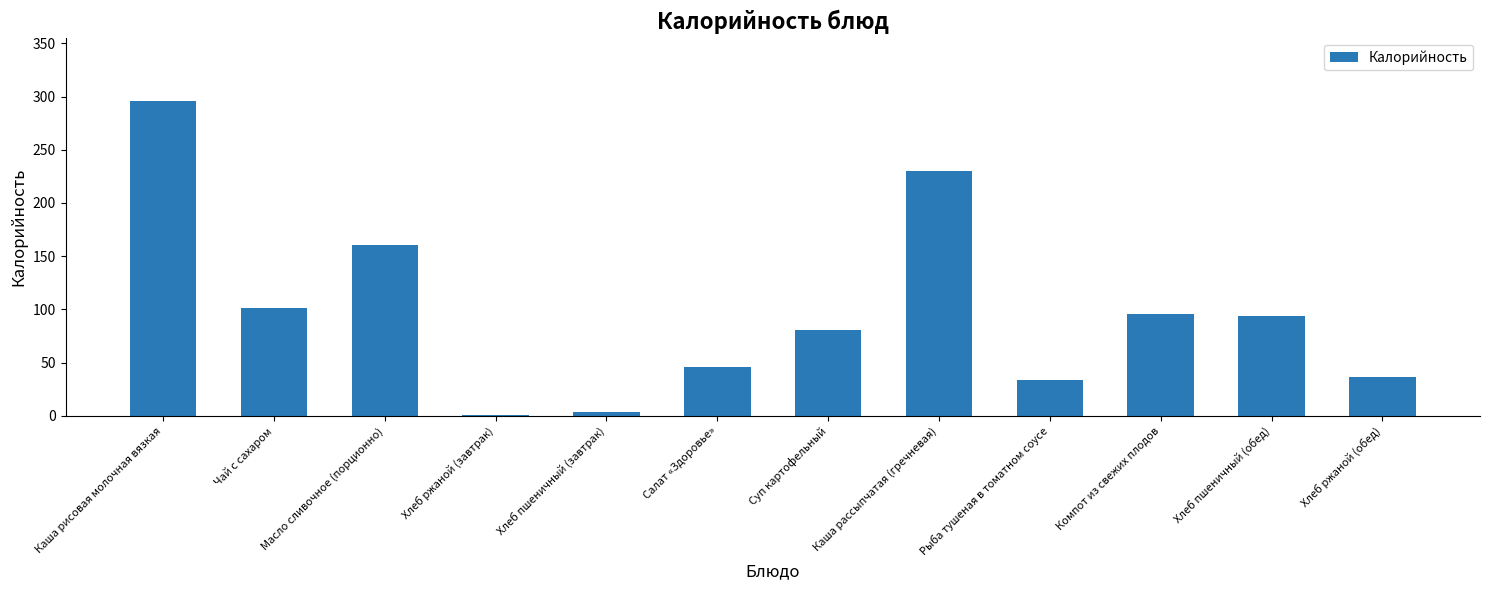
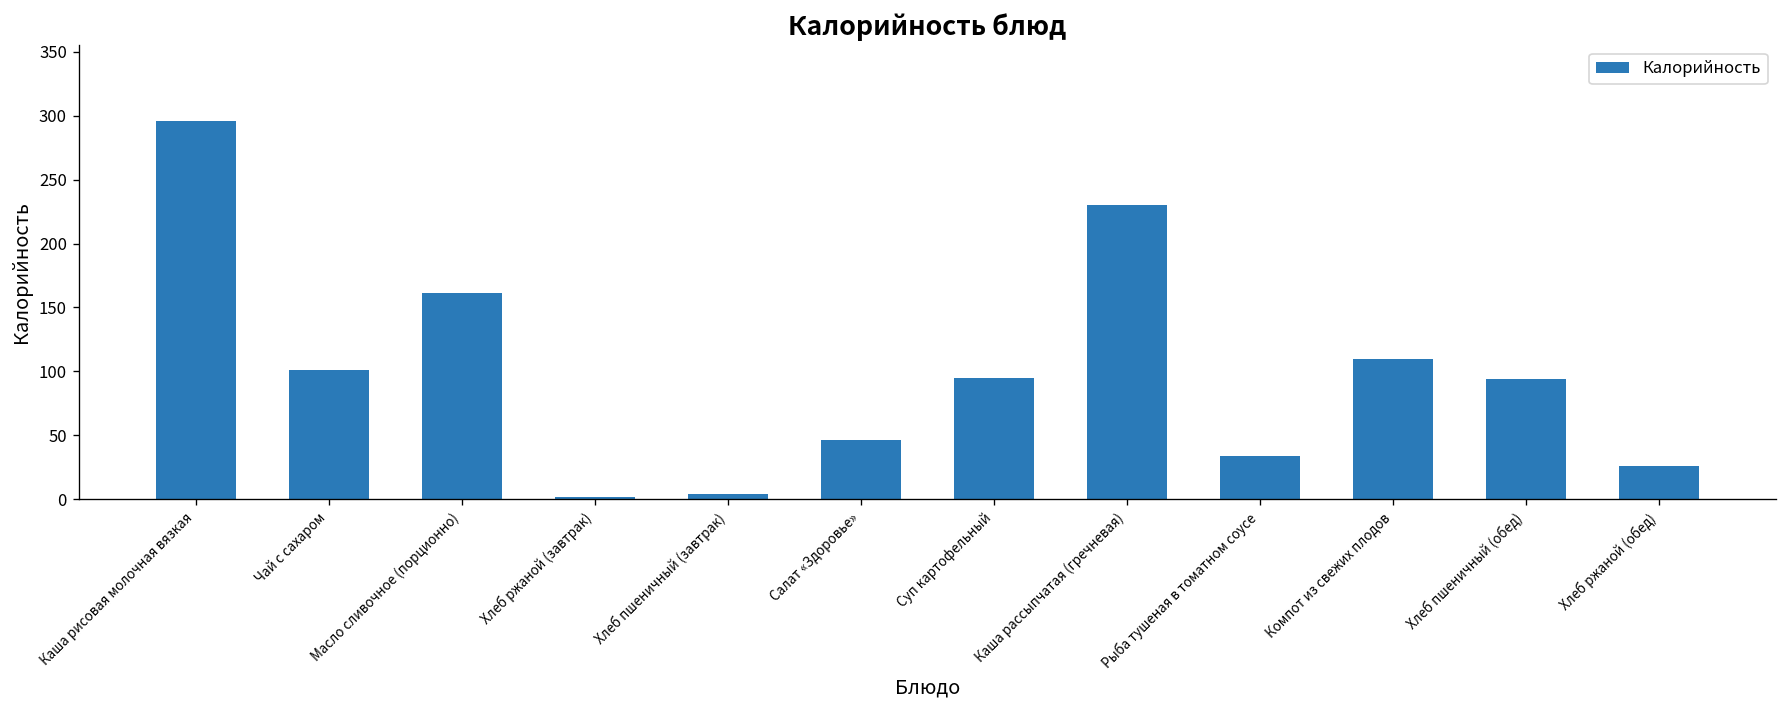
  {
    "Каша рисовая молочная вязкая": 296,
    "Чай с сахаром": 101,
    "Масло сливочное (порционно)": 161,
    "Хлеб пшеничный (завтрак)": 4,
    "Салат «Здоровье»": 46,
-   "Суп картофельный": 81,
+   "Суп картофельный": 95,
    "Каша рассыпчатая (гречневая)": 230,
    "Рыба тушеная в томатном соусе": 34,
-   "Компот из свежих плодов": 96,
+   "Компот из свежих плодов": 110,
    "Хлеб пшеничный (обед)": 94,
-   "Хлеб ржаной (обед)": 36
+   "Хлеб ржаной (обед)": 26
  }
